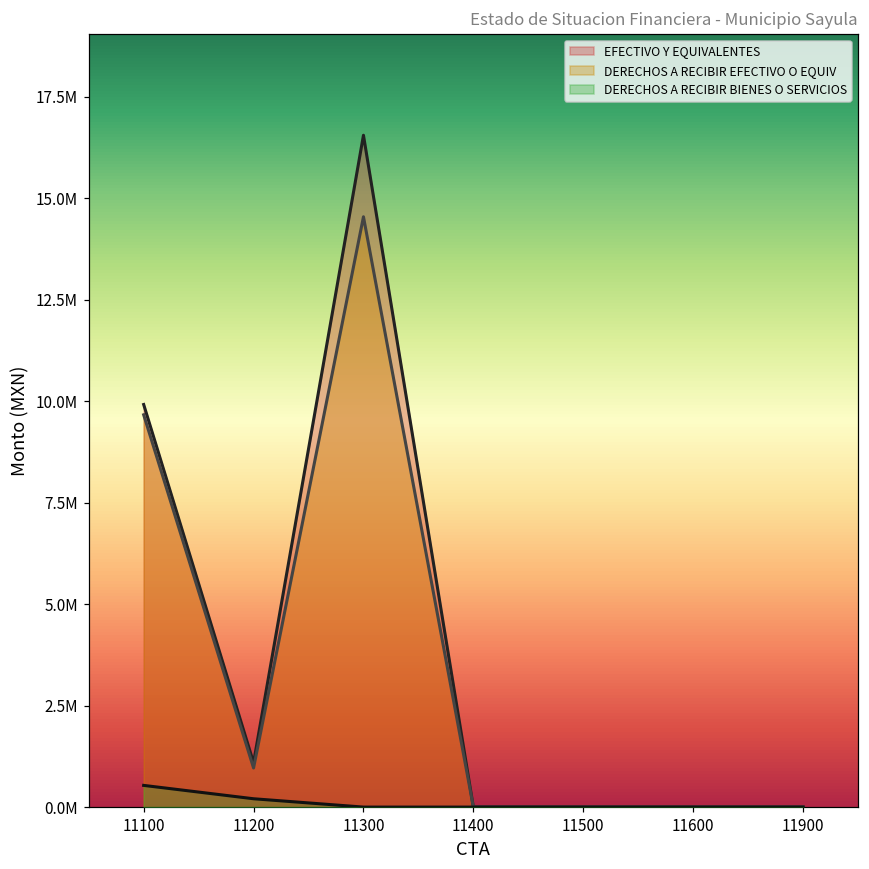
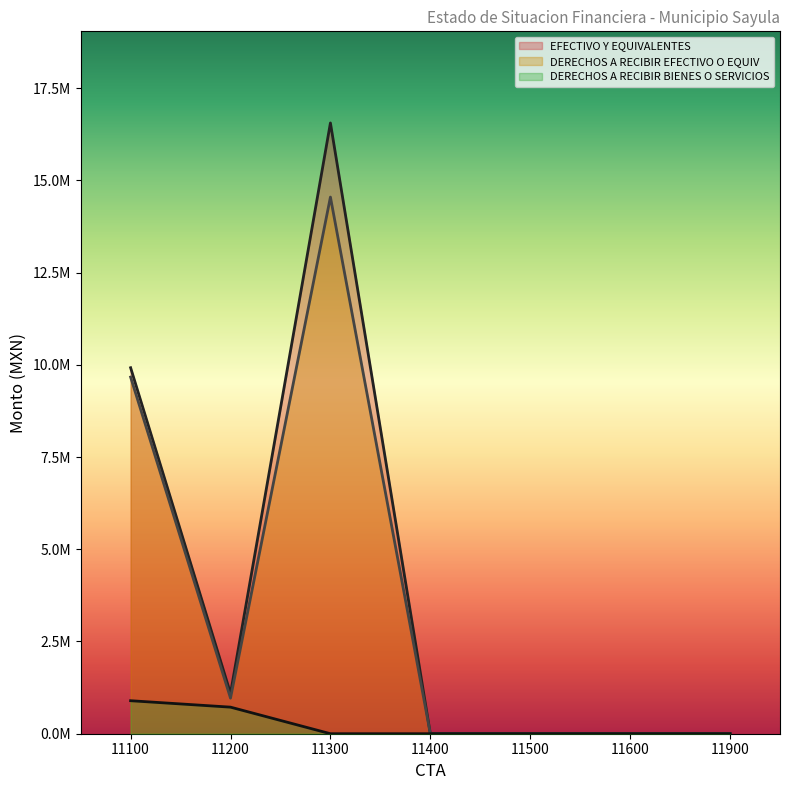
  {
    "DERECHOS A RECIBIR BIENES O SERVICIOS": {
-     "11100": 500000,
-     "11200": 200000,
+     "11100": 900000,
+     "11200": 700000,
      "11300": 0
    }
  }
